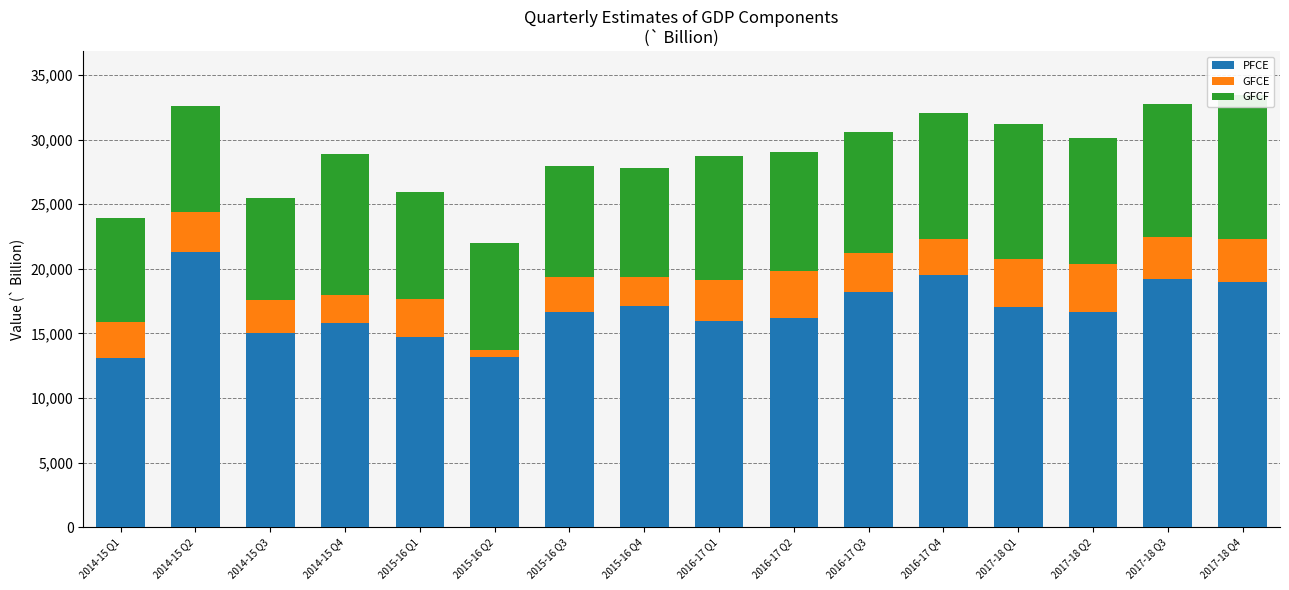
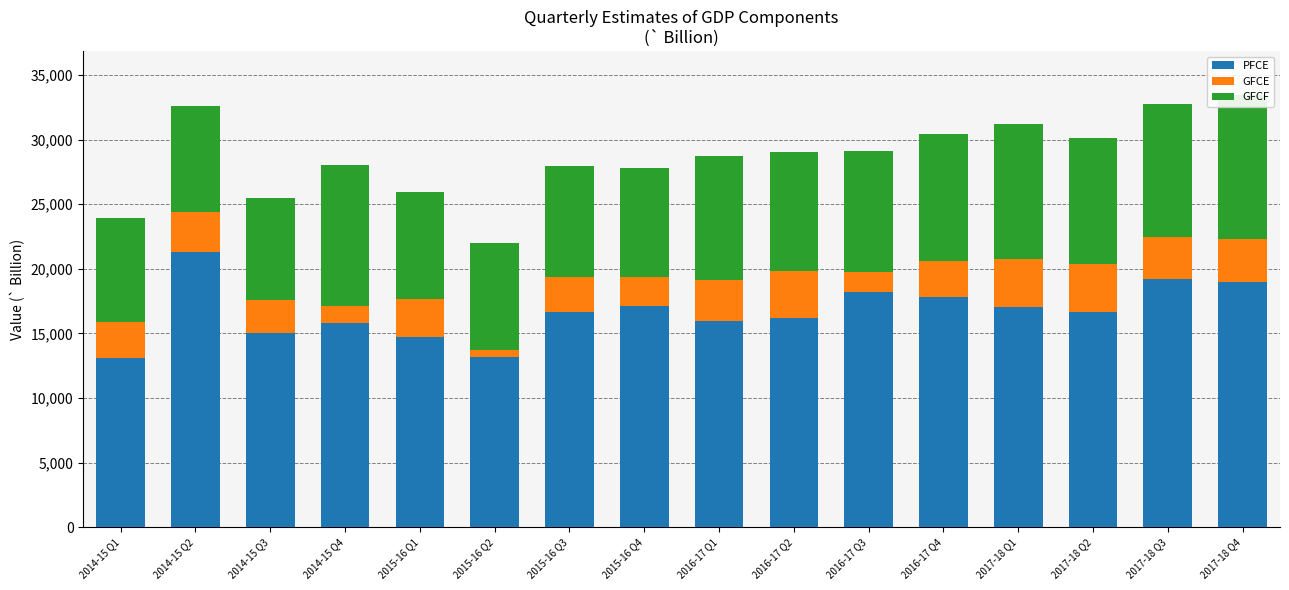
  {
    "PFCE": {
      "2014-15 Q1": "13,100",
      "2014-15 Q2": "21,300",
      "2014-15 Q3": "15,000",
      "2014-15 Q4": "15,800",
      "2015-16 Q1": "14,700",
      "2015-16 Q2": "13,200",
      "2015-16 Q3": "16,600",
      "2015-16 Q4": "17,100",
      "2016-17 Q1": "16,000",
      "2016-17 Q2": "16,200",
      "2016-17 Q3": "18,200",
-     "2016-17 Q4": "19,500",
+     "2016-17 Q4": "17,800",
      "2017-18 Q1": "17,100",
      "2017-18 Q2": "16,600",
      "2017-18 Q3": "19,200",
      "2017-18 Q4": "19,000"
    },
    "GFCE": {
      "2014-15 Q1": "2,800",
      "2014-15 Q2": "3,100",
      "2014-15 Q3": "2,500",
-     "2014-15 Q4": "2,200",
+     "2014-15 Q4": "1,300",
      "2015-16 Q1": "2,900",
      "2015-16 Q2": "500",
      "2015-16 Q3": "2,700",
      "2015-16 Q4": "2,300",
      "2016-17 Q1": "3,100",
      "2016-17 Q2": "3,600",
-     "2016-17 Q3": "3,000",
+     "2016-17 Q3": "1,600",
      "2016-17 Q4": "2,800",
      "2017-18 Q1": "3,700",
      "2017-18 Q2": "3,700",
      "2017-18 Q3": "3,300",
      "2017-18 Q4": "3,300"
    },
    "GFCF": {
      "2014-15 Q1": "8,100",
      "2014-15 Q2": "8,200",
      "2014-15 Q3": "7,900",
      "2014-15 Q4": "11,000",
      "2015-16 Q1": "8,300",
      "2015-16 Q2": "8,300",
      "2015-16 Q3": "8,600",
      "2015-16 Q4": "8,400",
      "2016-17 Q1": "9,600",
      "2016-17 Q2": "9,200",
      "2016-17 Q3": "9,400",
      "2016-17 Q4": "9,800",
      "2017-18 Q1": "10,400",
      "2017-18 Q2": "9,800",
      "2017-18 Q3": "10,200"
    }
  }
